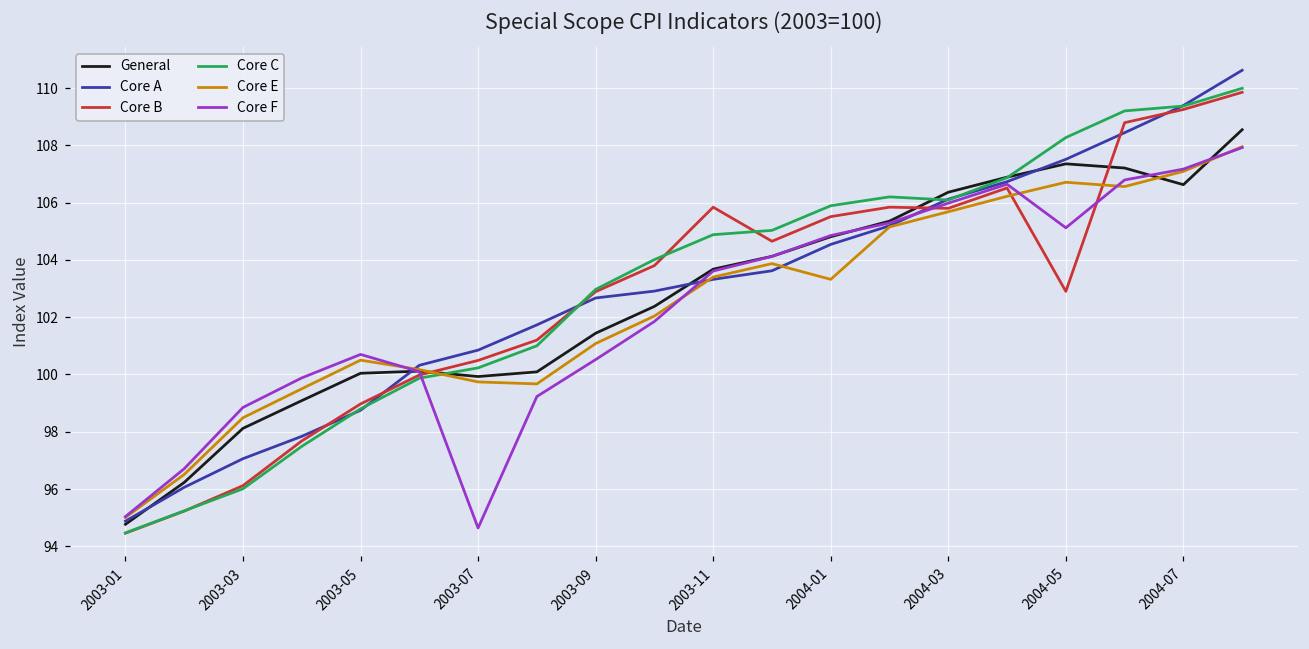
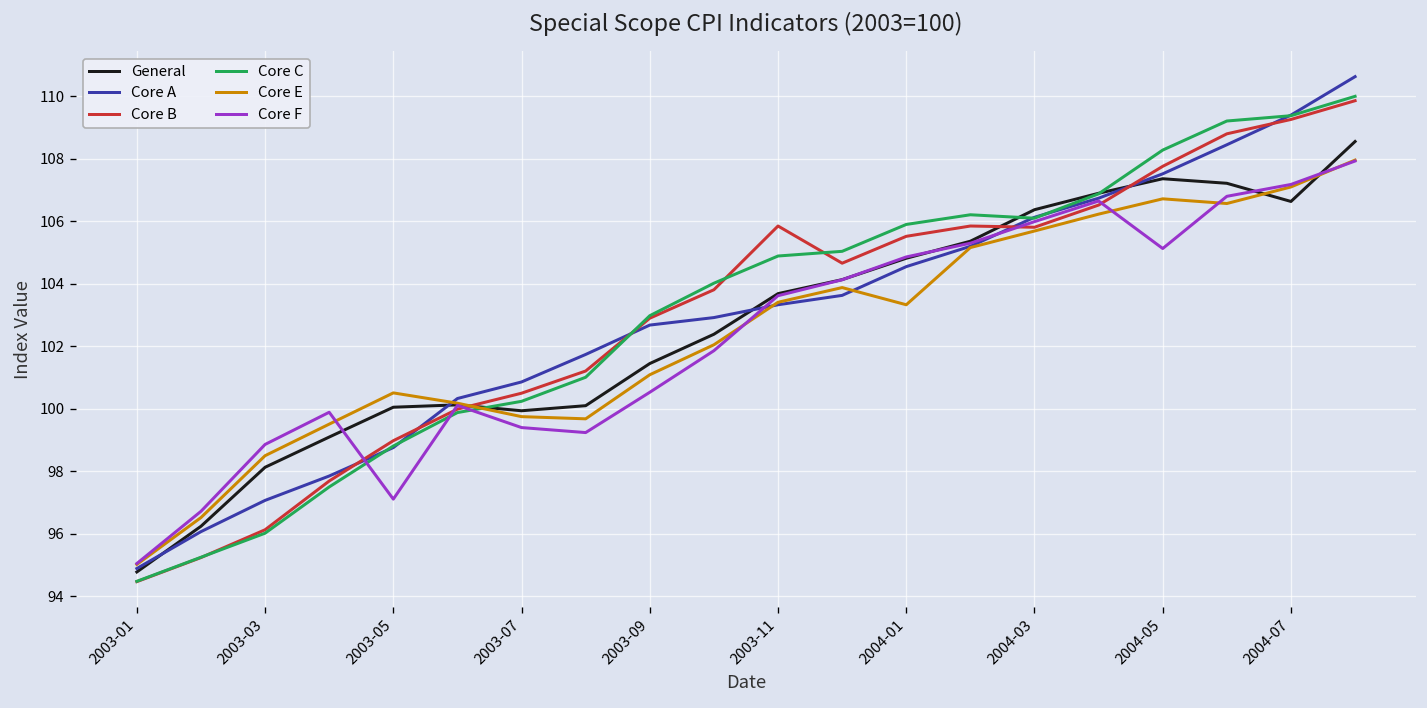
  {
    "General": {
      "2003-01": 94.8,
      "2003-03": 98.1,
      "2003-05": 100.0,
      "2003-07": 99.9,
      "2003-09": 101.4,
      "2004-03": 106.4,
      "2004-05": 107.4,
      "2004-07": 106.6
    },
    "Core A": {
      "2003-01": 94.9,
      "2003-03": 97.1,
      "2003-07": 100.9,
      "2003-09": 102.7,
      "2004-01": 104.5,
      "2004-05": 107.5
    },
    "Core B": {
      "2003-03": 96.1,
      "2003-05": 99.0,
      "2003-07": 100.5,
      "2003-11": 105.8,
      "2004-01": 105.5,
      "2004-03": 105.8,
-     "2004-05": 102.9,
+     "2004-05": 107.8,
      "2004-07": 109.3
    },
    "Core C": {
      "2003-03": 96.0,
      "2003-07": 100.2,
      "2003-11": 104.9,
      "2004-01": 105.9,
      "2004-05": 108.3
    },
    "Core E": {
      "2003-03": 98.5,
      "2003-05": 100.5,
      "2003-07": 99.7,
      "2003-09": 101.1,
      "2004-01": 103.3,
      "2004-03": 105.7,
      "2004-05": 106.7
    },
    "Core F": {
      "2003-03": 98.9,
-     "2003-05": 100.7,
-     "2003-07": 94.6,
+     "2003-05": 97.1,
+     "2003-07": 99.4,
      "2003-09": 100.5,
      "2004-03": 106.0,
      "2004-05": 105.1
    }
  }
